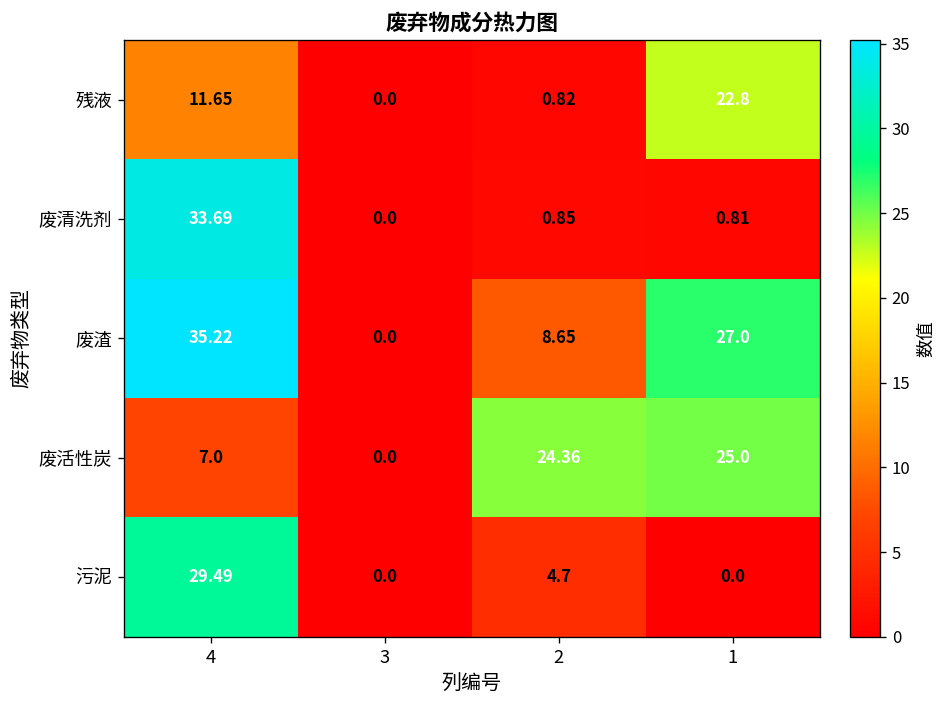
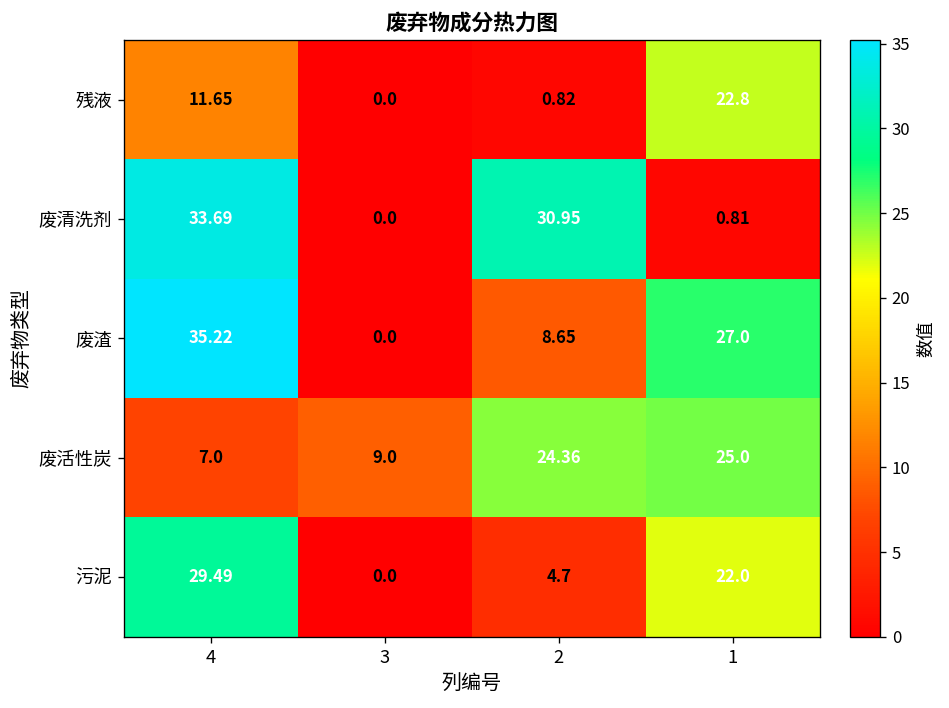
  {
    "残液": {
      "4": 11.65,
      "3": 0.0,
      "2": 0.82,
      "1": 22.8
    },
    "废清洗剂": {
      "4": 33.69,
      "3": 0.0,
-     "2": 0.85,
+     "2": 30.95,
      "1": 0.81
    },
    "废渣": {
      "4": 35.22,
      "3": 0.0,
      "2": 8.65,
      "1": 27.0
    },
    "废活性炭": {
      "4": 7.0,
-     "3": 0.0,
+     "3": 9.0,
      "2": 24.36,
      "1": 25.0
    },
    "污泥": {
      "4": 29.49,
      "3": 0.0,
      "2": 4.7,
-     "1": 0.0
+     "1": 22.0
    }
  }
